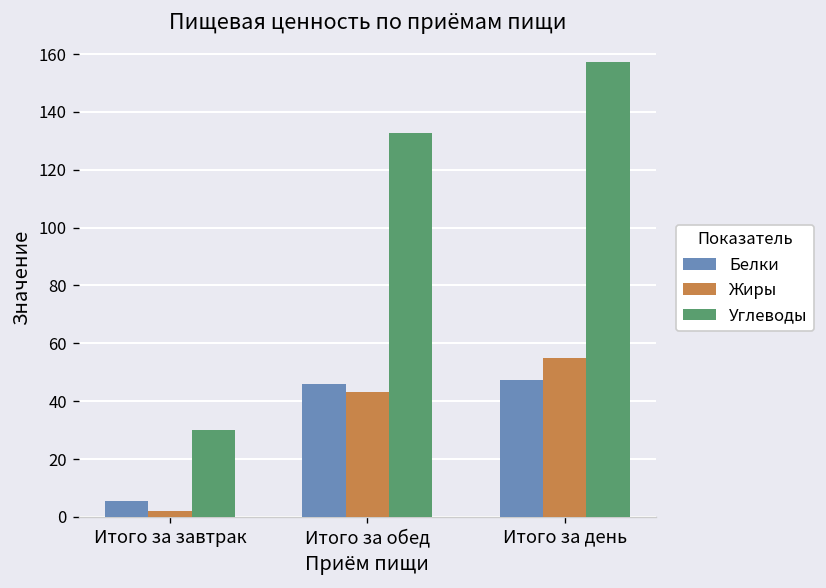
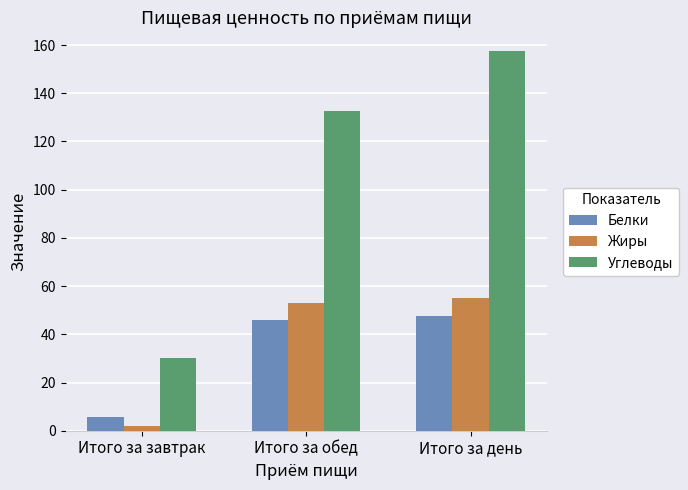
  {
    "Белки": {
      "Итого за завтрак": 6,
      "Итого за обед": 46,
      "Итого за день": 47
    },
    "Жиры": {
      "Итого за завтрак": 2,
-     "Итого за обед": 43,
+     "Итого за обед": 53,
      "Итого за день": 55
    },
    "Углеводы": {
      "Итого за завтрак": 30,
      "Итого за обед": 133,
      "Итого за день": 157
    }
  }
